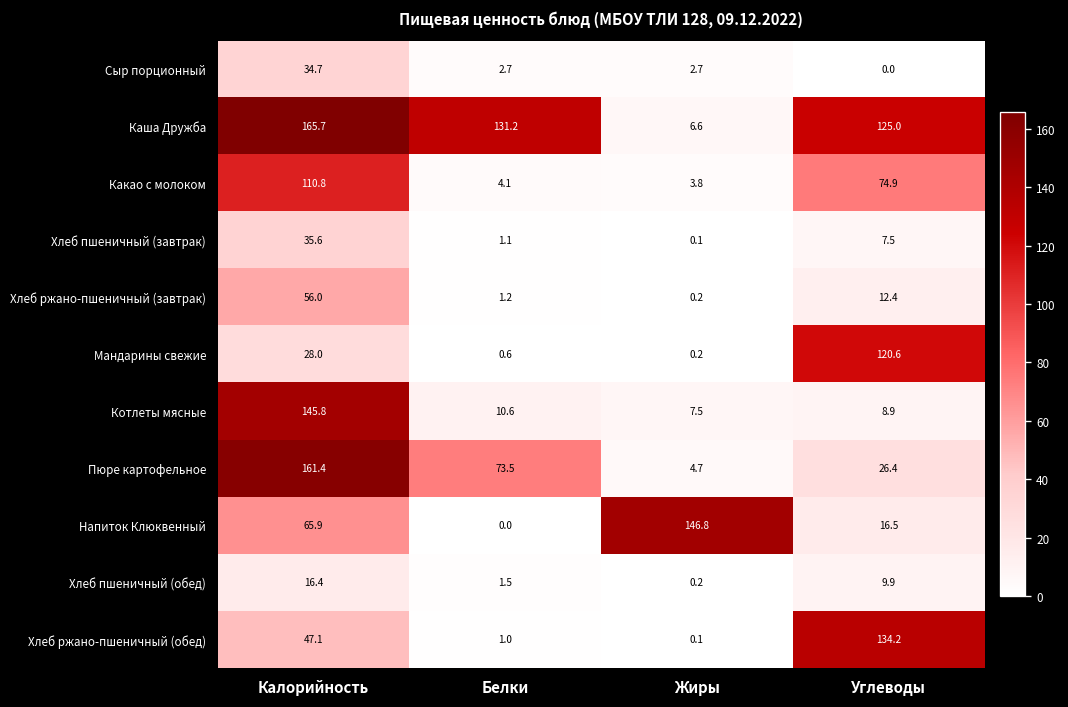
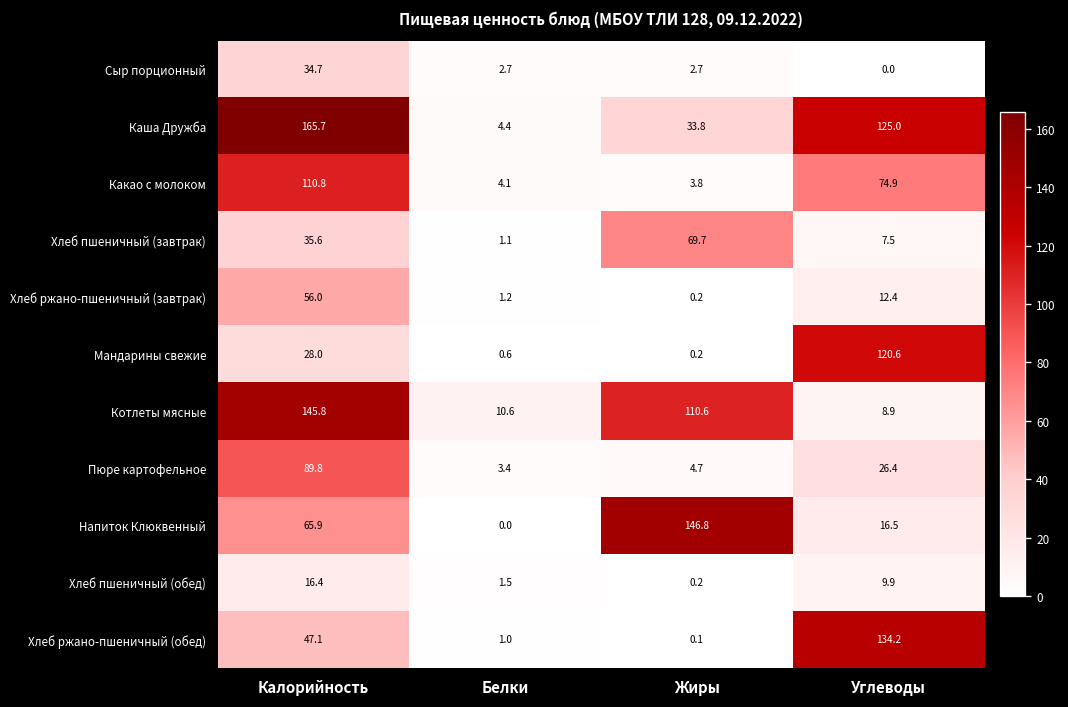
  {
    "Сыр порционный": {
      "Калорийность": 34.7,
      "Белки": 2.7,
      "Жиры": 2.7,
      "Углеводы": 0.0
    },
    "Каша Дружба": {
      "Калорийность": 165.7,
-     "Белки": 131.2,
-     "Жиры": 6.6,
+     "Белки": 4.4,
+     "Жиры": 33.8,
      "Углеводы": 125.0
    },
    "Какао с молоком": {
      "Калорийность": 110.8,
      "Белки": 4.1,
      "Жиры": 3.8,
      "Углеводы": 74.9
    },
    "Хлеб пшеничный (завтрак)": {
      "Калорийность": 35.6,
      "Белки": 1.1,
-     "Жиры": 0.1,
+     "Жиры": 69.7,
      "Углеводы": 7.5
    },
    "Хлеб ржано-пшеничный (завтрак)": {
      "Калорийность": 56.0,
      "Белки": 1.2,
      "Жиры": 0.2,
      "Углеводы": 12.4
    },
    "Мандарины свежие": {
      "Калорийность": 28.0,
      "Белки": 0.6,
      "Жиры": 0.2,
      "Углеводы": 120.6
    },
    "Котлеты мясные": {
      "Калорийность": 145.8,
      "Белки": 10.6,
-     "Жиры": 7.5,
+     "Жиры": 110.6,
      "Углеводы": 8.9
    },
    "Пюре картофельное": {
-     "Калорийность": 161.4,
-     "Белки": 73.5,
+     "Калорийность": 89.8,
+     "Белки": 3.4,
      "Жиры": 4.7,
      "Углеводы": 26.4
    },
    "Напиток Клюквенный": {
      "Калорийность": 65.9,
      "Белки": 0.0,
      "Жиры": 146.8,
      "Углеводы": 16.5
    },
    "Хлеб пшеничный (обед)": {
      "Калорийность": 16.4,
      "Белки": 1.5,
      "Жиры": 0.2,
      "Углеводы": 9.9
    },
    "Хлеб ржано-пшеничный (обед)": {
      "Калорийность": 47.1,
      "Белки": 1.0,
      "Жиры": 0.1,
      "Углеводы": 134.2
    }
  }
